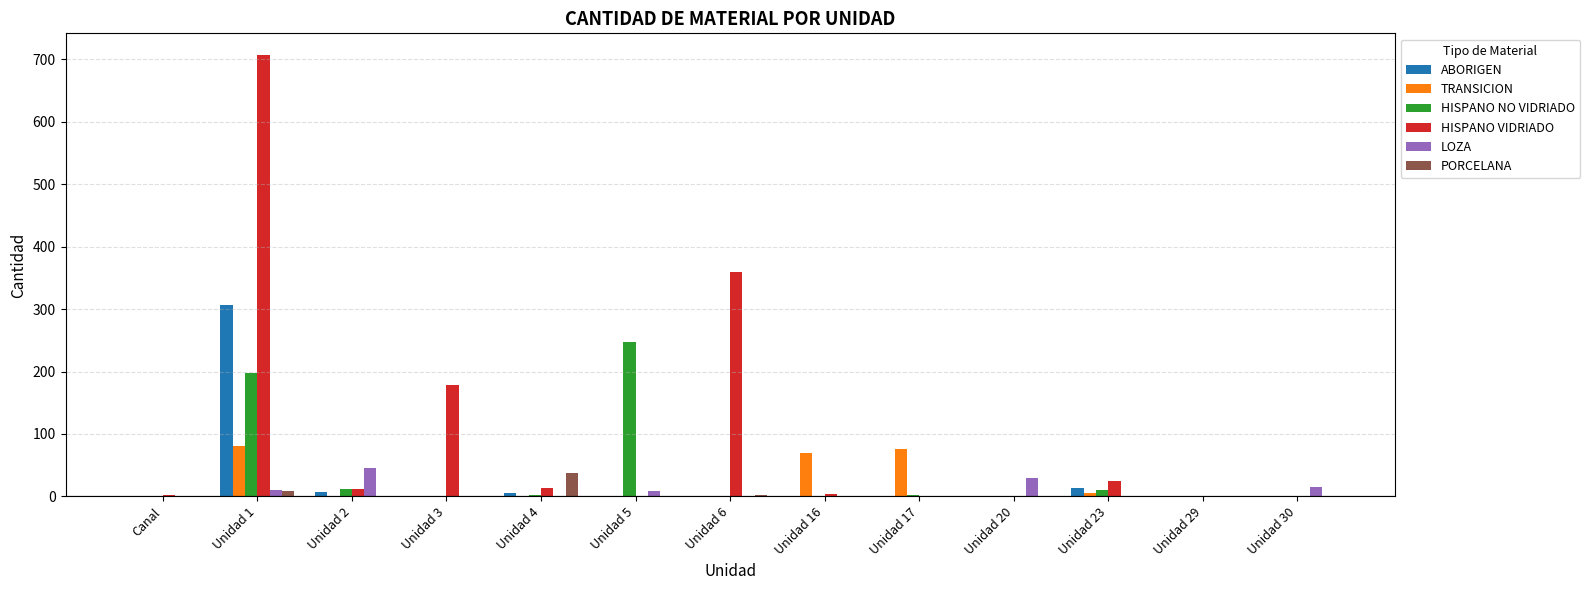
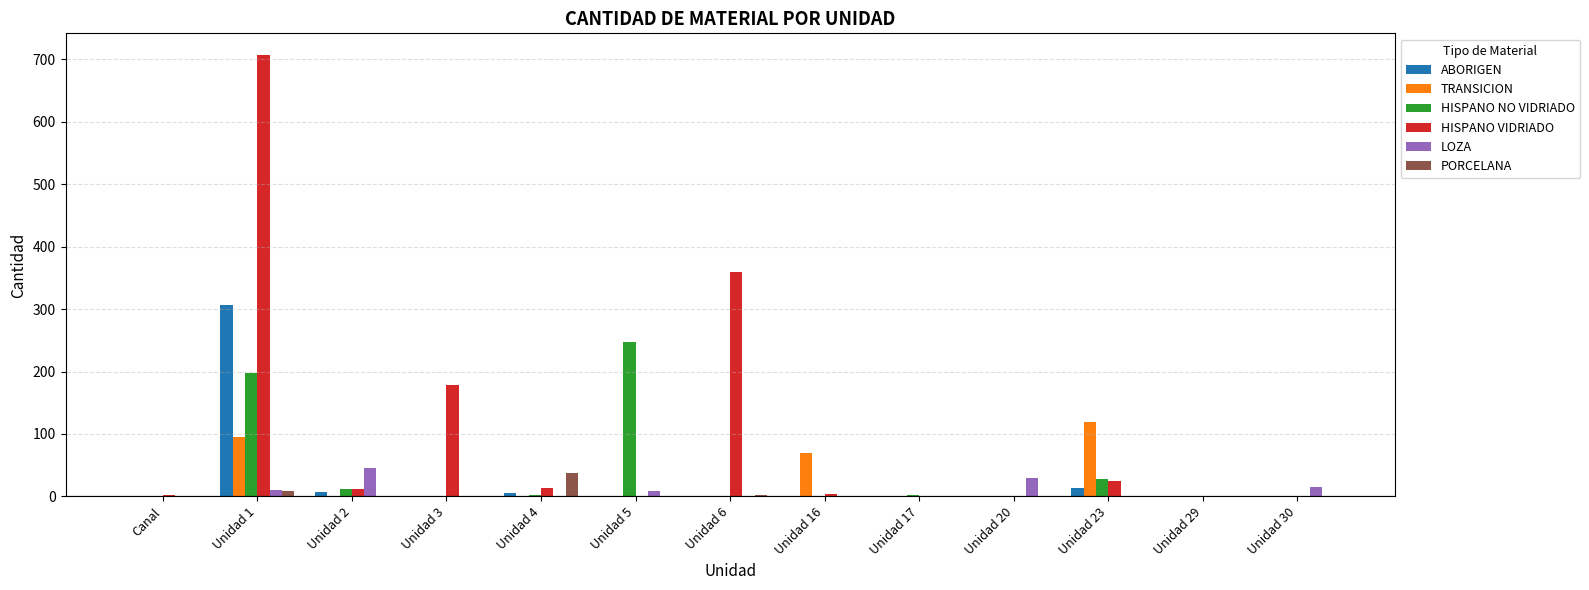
  {
    "ABORIGEN": {
      "Canal": 0,
      "Unidad 1": 310,
      "Unidad 2": 10,
      "Unidad 3": 0,
      "Unidad 4": 10,
      "Unidad 5": 0,
      "Unidad 6": 0,
      "Unidad 16": 0,
      "Unidad 17": 0,
      "Unidad 23": 10,
      "Unidad 29": 0,
      "Unidad 30": 0
    },
    "TRANSICION": {
      "Canal": 0,
-     "Unidad 1": 80,
+     "Unidad 1": 100,
      "Unidad 2": 0,
      "Unidad 3": 0,
      "Unidad 4": 0,
      "Unidad 5": 0,
      "Unidad 6": 0,
      "Unidad 16": 70,
-     "Unidad 17": 80,
+     "Unidad 17": 0,
      "Unidad 20": 0,
-     "Unidad 23": 10,
+     "Unidad 23": 120,
      "Unidad 29": 0,
      "Unidad 30": 0
    },
    "HISPANO NO VIDRIADO": {
      "Canal": 0,
      "Unidad 1": 200,
      "Unidad 2": 10,
      "Unidad 3": 0,
      "Unidad 5": 250,
      "Unidad 6": 0,
-     "Unidad 23": 10,
+     "Unidad 23": 30,
      "Unidad 29": 0,
      "Unidad 30": 0
    },
    "HISPANO VIDRIADO": {
      "Unidad 1": 710,
      "Unidad 2": 10,
      "Unidad 3": 180,
      "Unidad 4": 10,
      "Unidad 6": 360,
      "Unidad 17": 0,
      "Unidad 20": 0,
      "Unidad 23": 20,
      "Unidad 30": 0
    },
    "LOZA": {
      "Canal": 0,
      "Unidad 1": 10,
      "Unidad 2": 50,
      "Unidad 3": 0,
      "Unidad 4": 0,
      "Unidad 5": 10,
      "Unidad 6": 0,
      "Unidad 17": 0,
      "Unidad 20": 30,
      "Unidad 23": 0,
      "Unidad 29": 0,
      "Unidad 30": 20
    },
    "PORCELANA": {
      "Canal": 0,
      "Unidad 1": 10,
      "Unidad 2": 0,
      "Unidad 4": 40,
      "Unidad 5": 0,
      "Unidad 16": 0,
      "Unidad 17": 0,
      "Unidad 20": 0,
      "Unidad 23": 0,
      "Unidad 29": 0,
      "Unidad 30": 0
    }
  }
